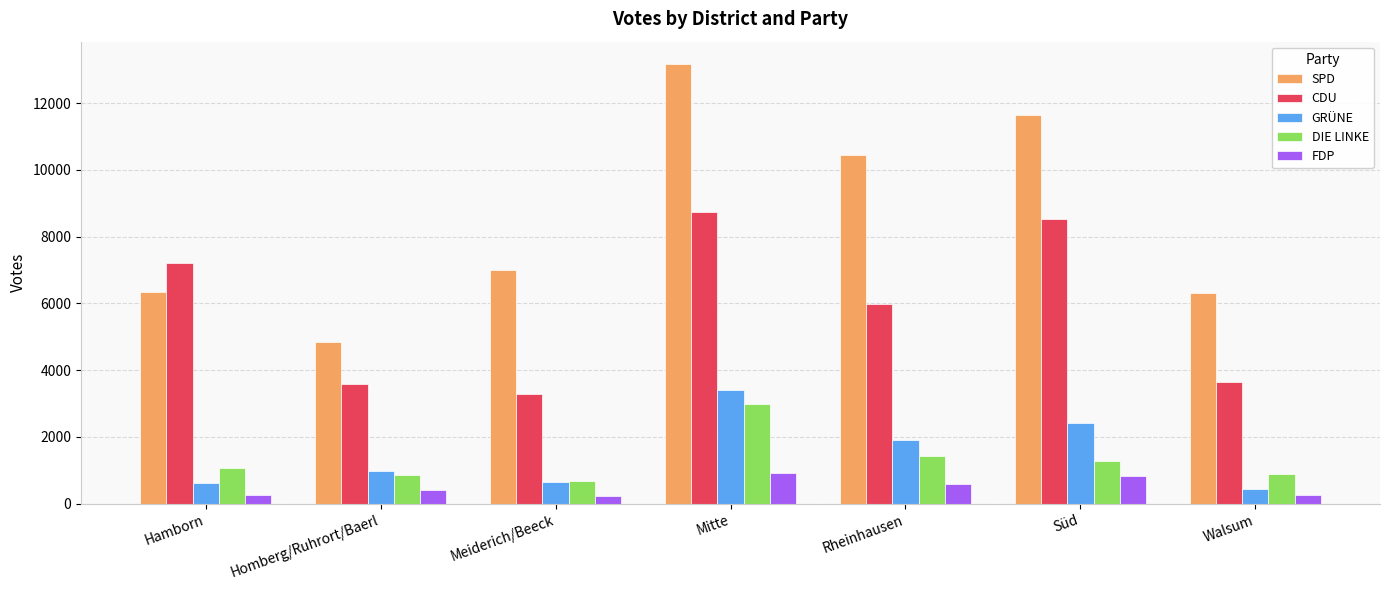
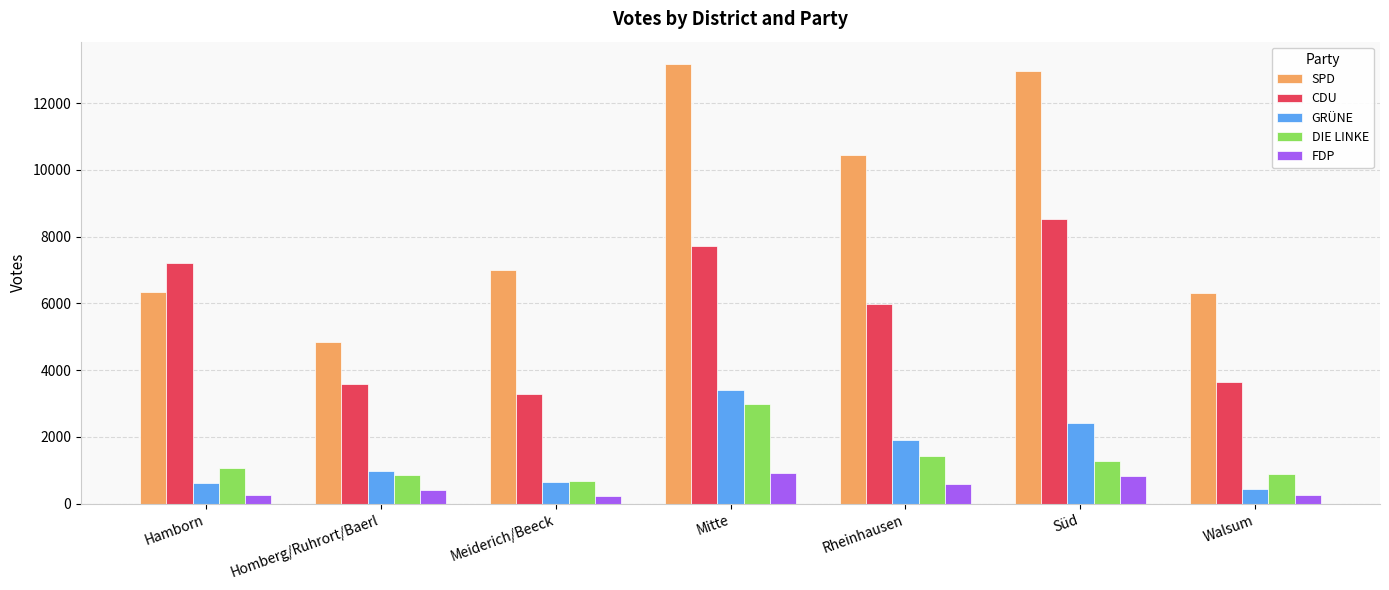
  {
    "SPD": {
      "Hamborn": 6300,
      "Homberg/Ruhrort/Baerl": 4800,
      "Meiderich/Beeck": 7000,
      "Mitte": 13200,
      "Rheinhausen": 10400,
-     "Süd": 11700,
+     "Süd": 13000,
      "Walsum": 6300
    },
    "CDU": {
      "Hamborn": 7200,
      "Homberg/Ruhrort/Baerl": 3600,
      "Meiderich/Beeck": 3300,
-     "Mitte": 8700,
+     "Mitte": 7700,
      "Rheinhausen": 6000,
      "Süd": 8500,
      "Walsum": 3600
    },
    "GRÜNE": {
      "Hamborn": 600,
      "Homberg/Ruhrort/Baerl": 1000,
      "Meiderich/Beeck": 700,
      "Mitte": 3400,
      "Rheinhausen": 1900,
      "Süd": 2400,
      "Walsum": 500
    },
    "DIE LINKE": {
      "Hamborn": 1100,
      "Homberg/Ruhrort/Baerl": 900,
      "Meiderich/Beeck": 700,
      "Mitte": 3000,
      "Rheinhausen": 1400,
      "Süd": 1300,
      "Walsum": 900
    },
    "FDP": {
      "Hamborn": 300,
      "Homberg/Ruhrort/Baerl": 400,
      "Meiderich/Beeck": 200,
      "Mitte": 900,
      "Rheinhausen": 600,
      "Süd": 800,
      "Walsum": 300
    }
  }
